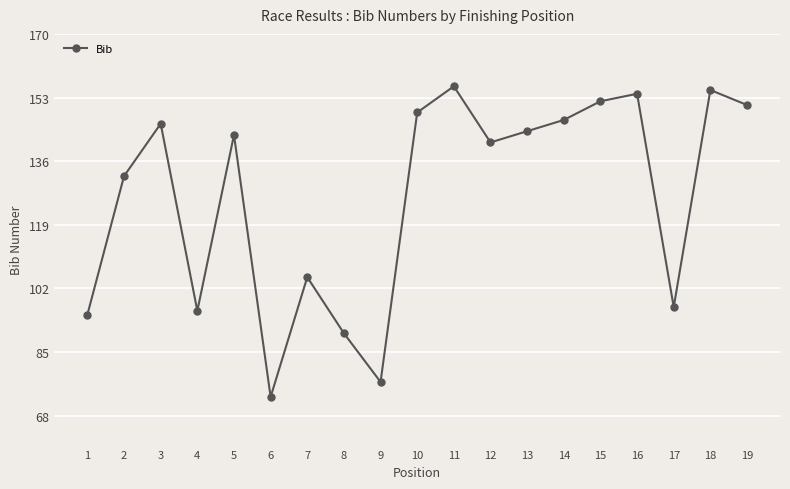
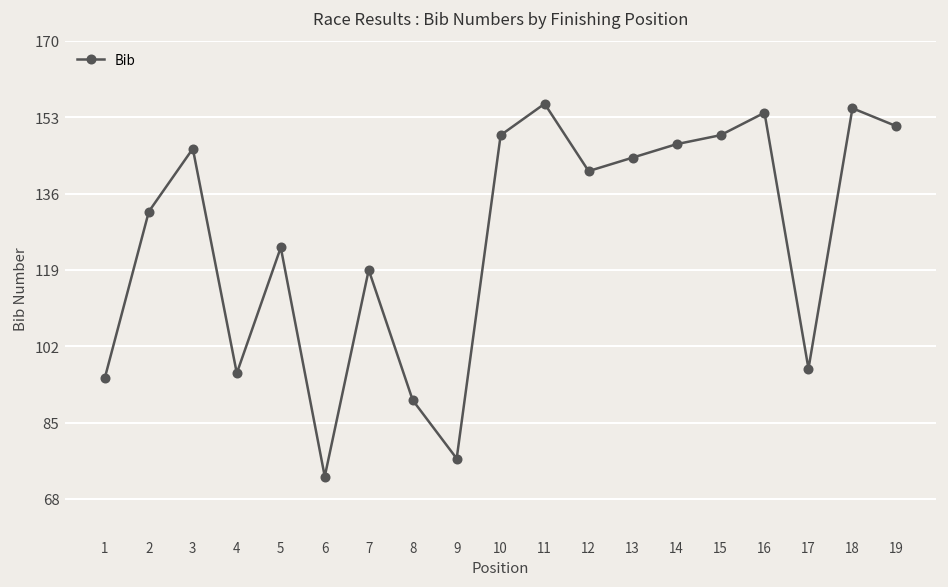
  {
    "1": 95,
    "2": 132,
    "3": 146,
    "4": 96,
-   "5": 143,
+   "5": 124,
    "6": 73,
-   "7": 105,
+   "7": 119,
    "8": 90,
    "9": 77,
    "10": 149,
    "11": 156,
    "12": 141,
    "13": 144,
    "14": 147,
-   "15": 152,
+   "15": 149,
    "16": 154,
    "17": 97,
    "18": 155,
    "19": 151
  }
